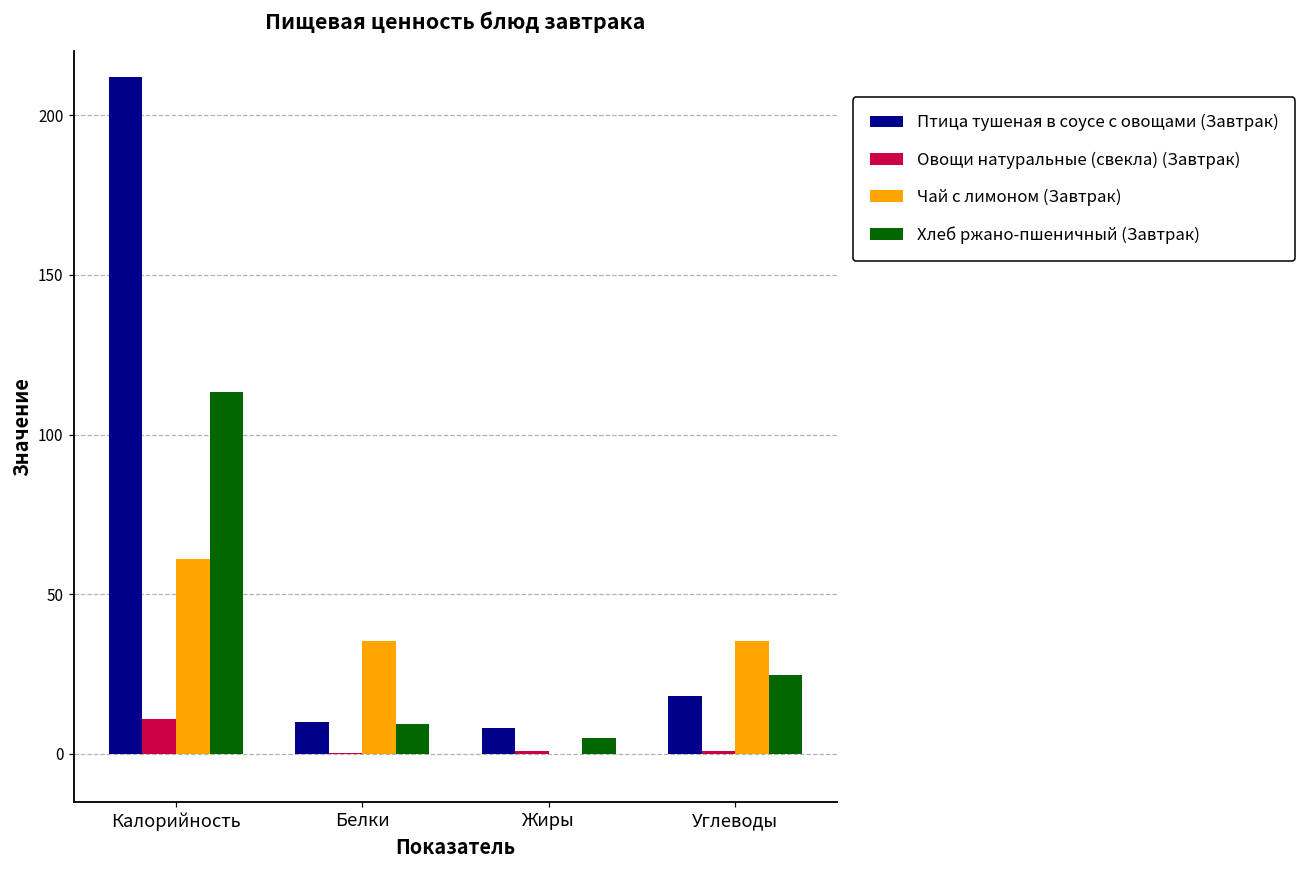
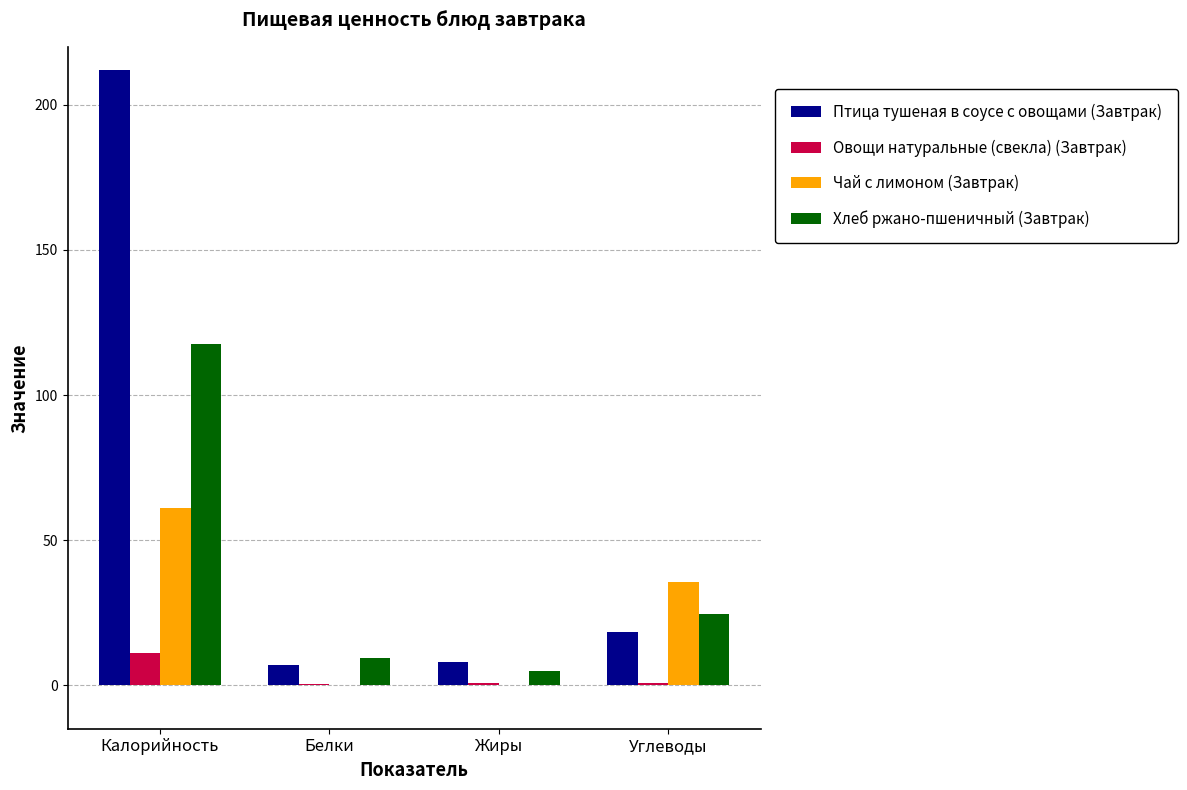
  {
    "Птица тушеная в соусе с овощами (Завтрак)": {
      "Калорийность": 212,
-     "Белки": 10,
+     "Белки": 7,
      "Жиры": 8,
      "Углеводы": 18
    },
    "Овощи натуральные (свекла) (Завтрак)": {
      "Калорийность": 11
    },
    "Чай с лимоном (Завтрак)": {
      "Калорийность": 61,
-     "Белки": 35,
+     "Белки": 0,
      "Жиры": 0,
      "Углеводы": 35
    },
    "Хлеб ржано-пшеничный (Завтрак)": {
-     "Калорийность": 113,
+     "Калорийность": 118,
      "Белки": 9,
      "Жиры": 5,
      "Углеводы": 25
    }
  }
